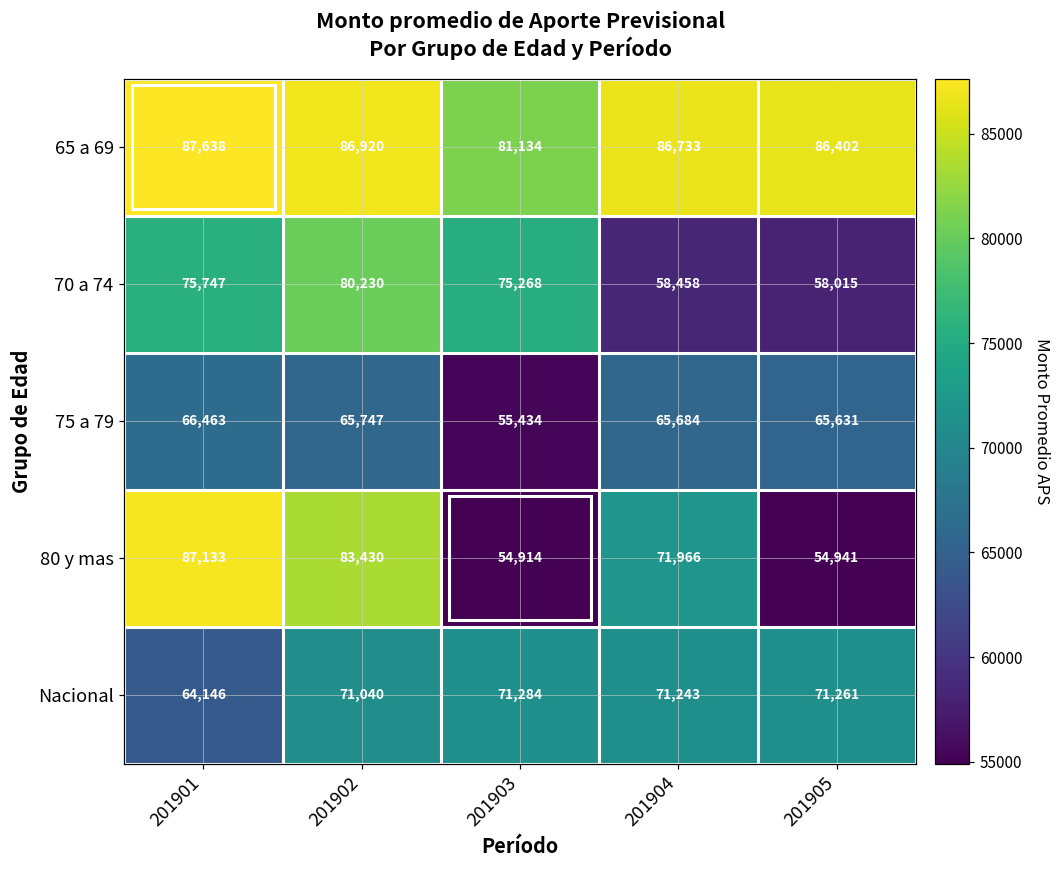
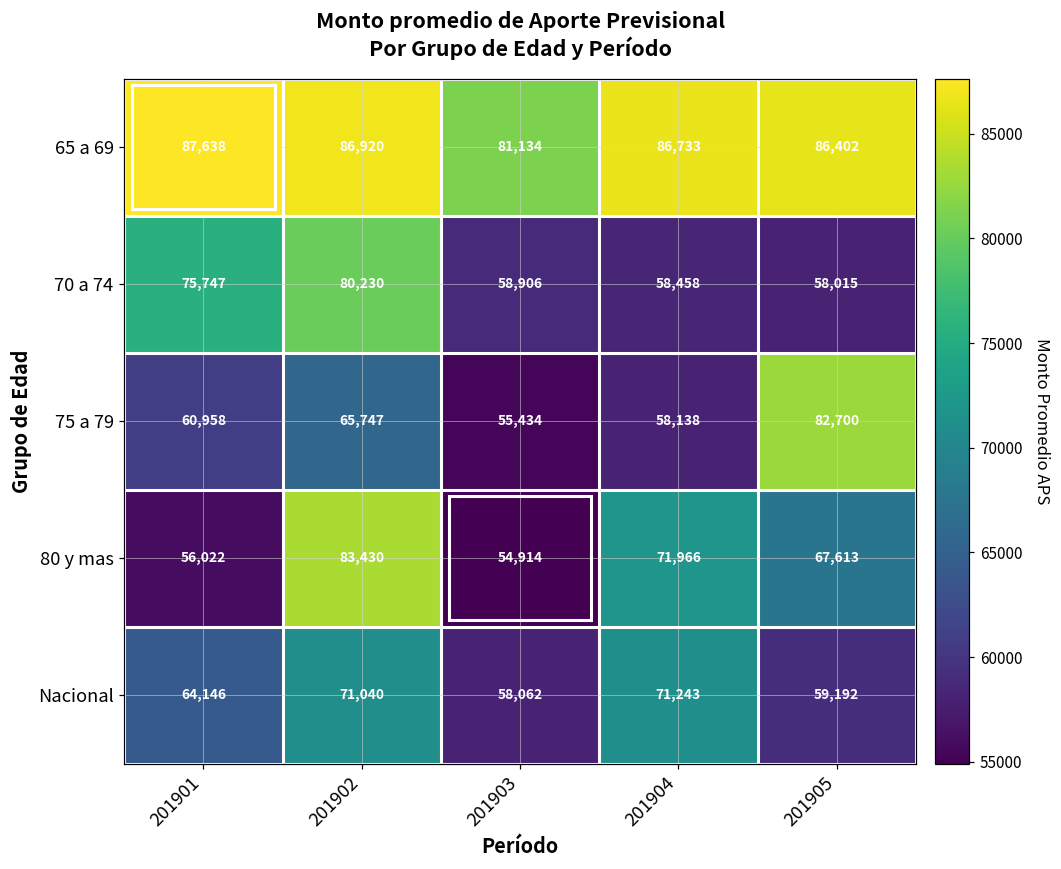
  {
    "65 a 69": {
      "201901": "87,638",
      "201902": "86,920",
      "201903": "81,134",
      "201904": "86,733",
      "201905": "86,402"
    },
    "70 a 74": {
      "201901": "75,747",
      "201902": "80,230",
-     "201903": "75,268",
+     "201903": "58,906",
      "201904": "58,458",
      "201905": "58,015"
    },
    "75 a 79": {
-     "201901": "66,463",
+     "201901": "60,958",
      "201902": "65,747",
      "201903": "55,434",
-     "201904": "65,684",
-     "201905": "65,631"
+     "201904": "58,138",
+     "201905": "82,700"
    },
    "80 y mas": {
-     "201901": "87,133",
+     "201901": "56,022",
      "201902": "83,430",
      "201903": "54,914",
      "201904": "71,966",
-     "201905": "54,941"
+     "201905": "67,613"
    },
    "Nacional": {
      "201901": "64,146",
      "201902": "71,040",
-     "201903": "71,284",
+     "201903": "58,062",
      "201904": "71,243",
-     "201905": "71,261"
+     "201905": "59,192"
    }
  }
